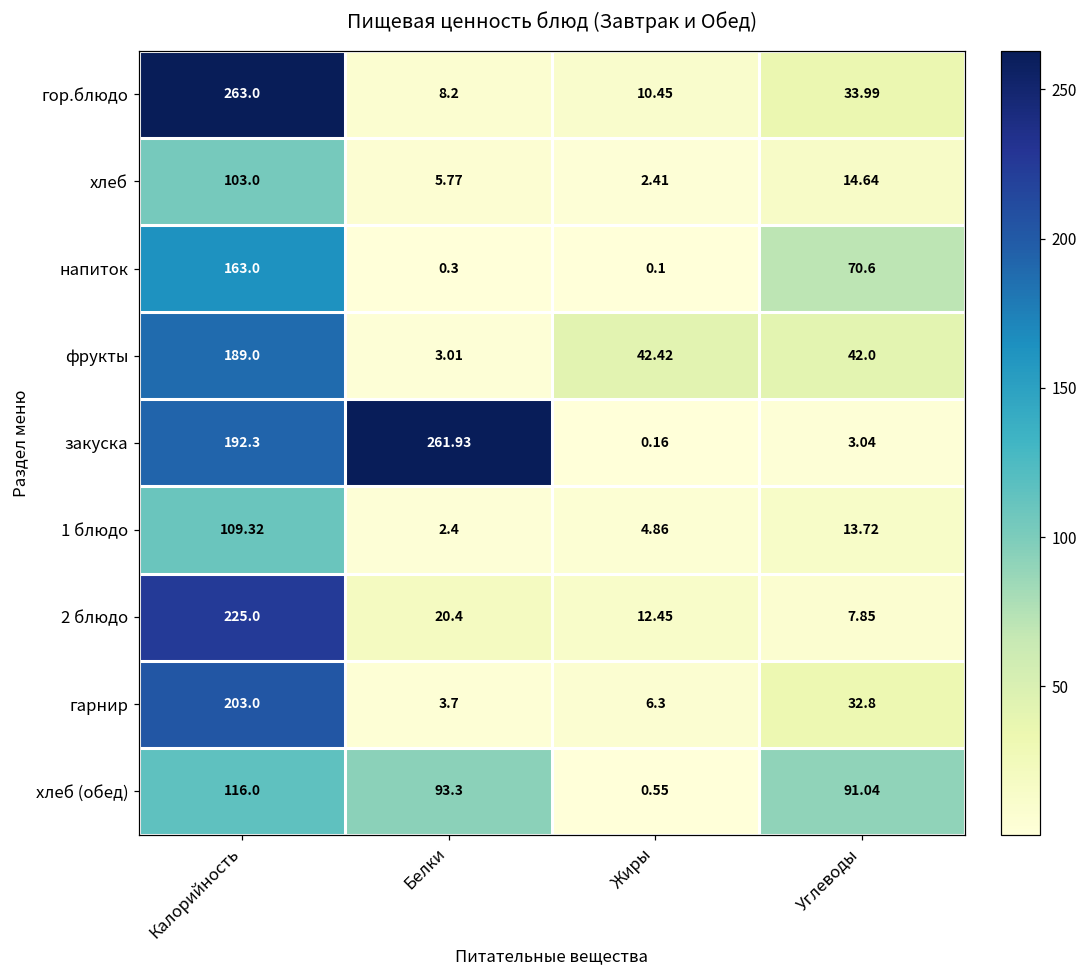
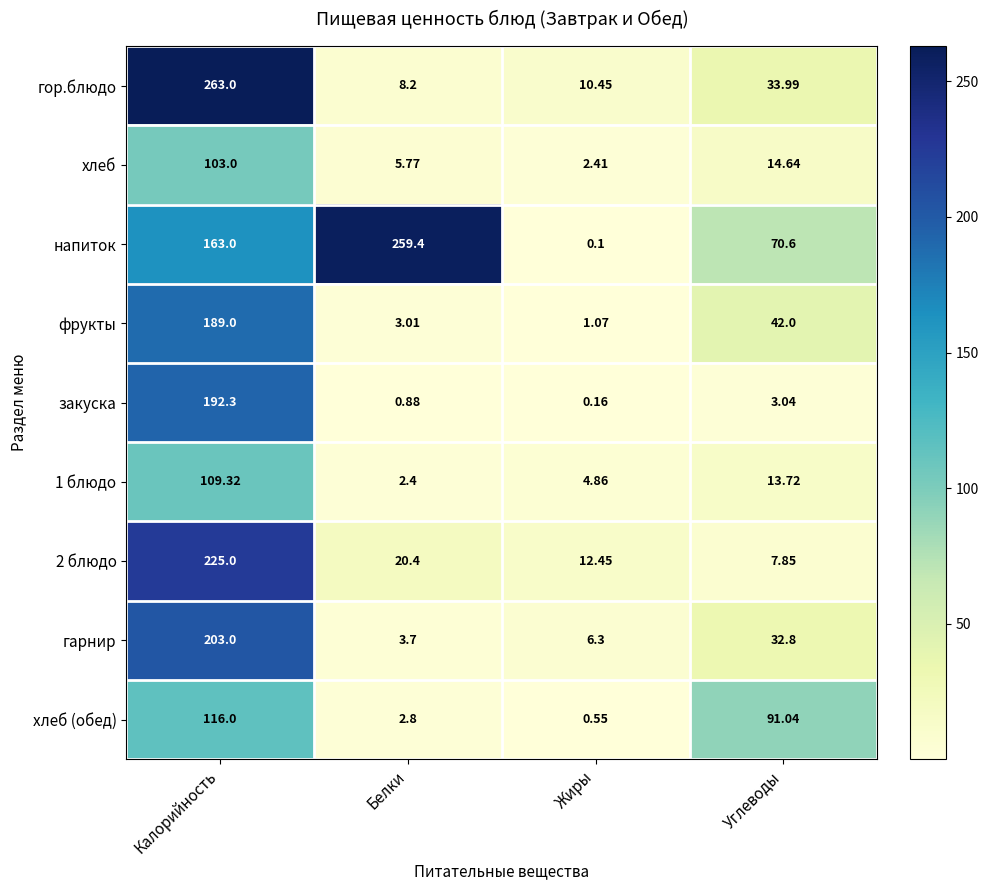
  {
    "гор.блюдо": {
      "Калорийность": 263.0,
      "Белки": 8.2,
      "Жиры": 10.45,
      "Углеводы": 33.99
    },
    "хлеб": {
      "Калорийность": 103.0,
      "Белки": 5.77,
      "Жиры": 2.41,
      "Углеводы": 14.64
    },
    "напиток": {
      "Калорийность": 163.0,
-     "Белки": 0.3,
+     "Белки": 259.4,
      "Жиры": 0.1,
      "Углеводы": 70.6
    },
    "фрукты": {
      "Калорийность": 189.0,
      "Белки": 3.01,
-     "Жиры": 42.42,
+     "Жиры": 1.07,
      "Углеводы": 42.0
    },
    "закуска": {
      "Калорийность": 192.3,
-     "Белки": 261.93,
+     "Белки": 0.88,
      "Жиры": 0.16,
      "Углеводы": 3.04
    },
    "1 блюдо": {
      "Калорийность": 109.32,
      "Белки": 2.4,
      "Жиры": 4.86,
      "Углеводы": 13.72
    },
    "2 блюдо": {
      "Калорийность": 225.0,
      "Белки": 20.4,
      "Жиры": 12.45,
      "Углеводы": 7.85
    },
    "гарнир": {
      "Калорийность": 203.0,
      "Белки": 3.7,
      "Жиры": 6.3,
      "Углеводы": 32.8
    },
    "хлеб (обед)": {
      "Калорийность": 116.0,
-     "Белки": 93.3,
+     "Белки": 2.8,
      "Жиры": 0.55,
      "Углеводы": 91.04
    }
  }
